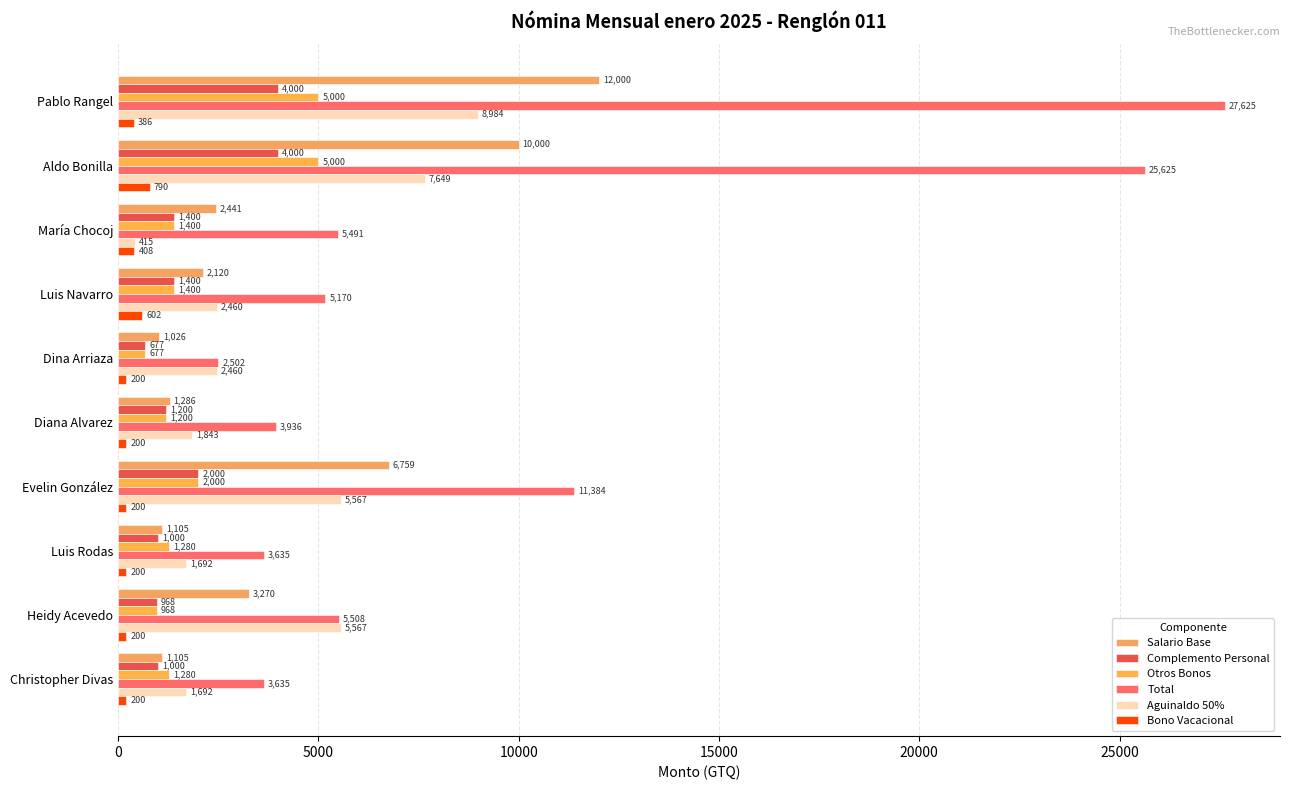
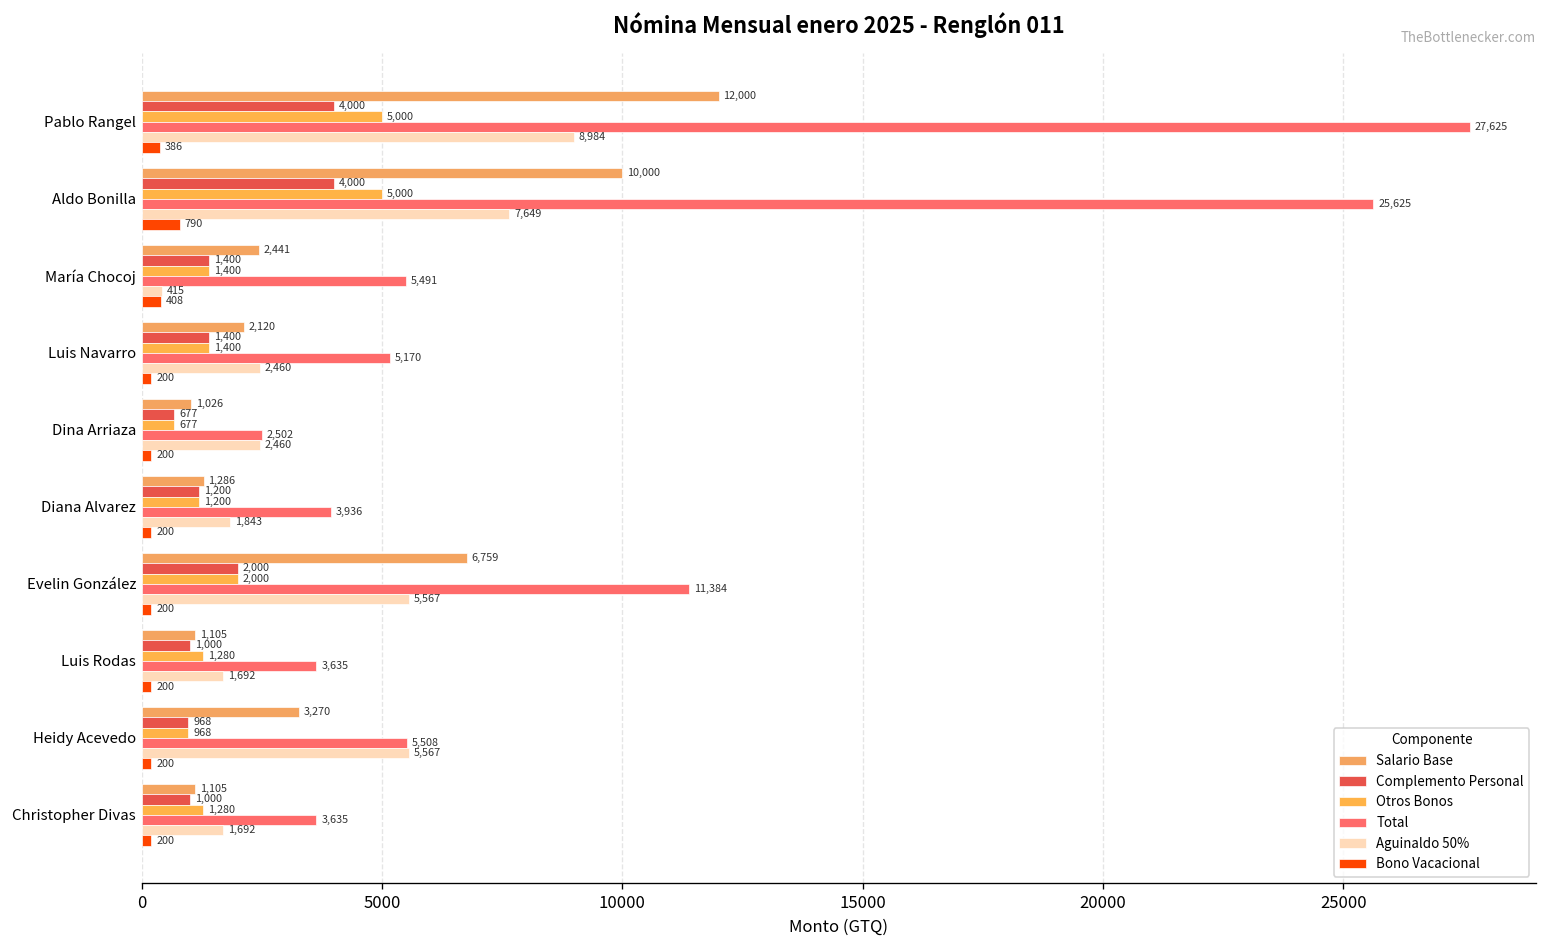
  {
    "Aguinaldo 50%": {
      "Pablo Rangel": "8,984",
      "Aldo Bonilla": "7,649",
      "María Chocoj": "415",
      "Luis Navarro": "2,460",
      "Dina Arriaza": "2,460",
      "Diana Alvarez": "1,843",
      "Evelin González": "5,567",
      "Luis Rodas": "1,692",
      "Heidy Acevedo": "5,567",
      "Christopher Divas": "1,692"
    },
    "Bono Vacacional": {
      "Pablo Rangel": "386",
      "Aldo Bonilla": "790",
      "María Chocoj": "408",
-     "Luis Navarro": "602",
+     "Luis Navarro": "200",
      "Dina Arriaza": "200",
      "Diana Alvarez": "200",
      "Evelin González": "200",
      "Luis Rodas": "200",
      "Heidy Acevedo": "200",
      "Christopher Divas": "200"
    }
  }
